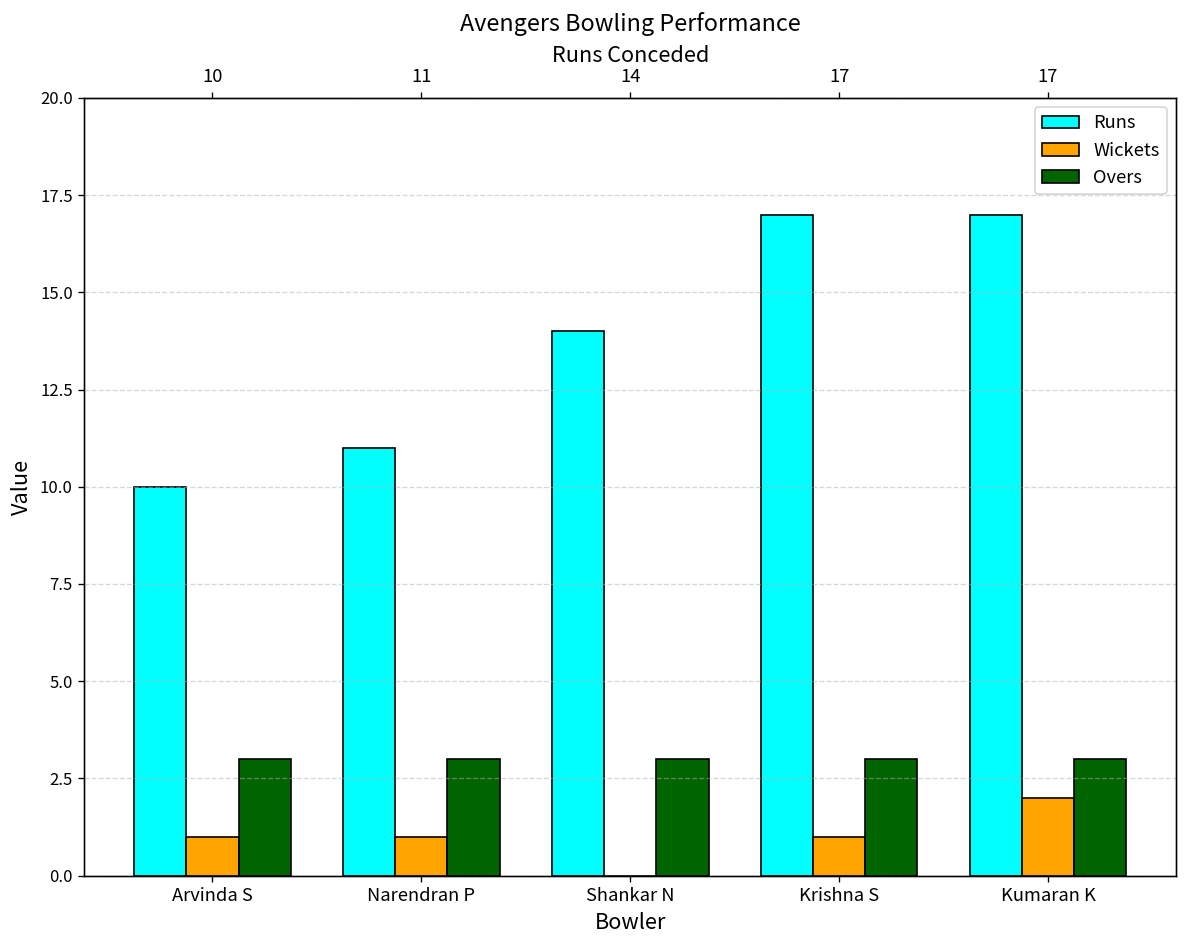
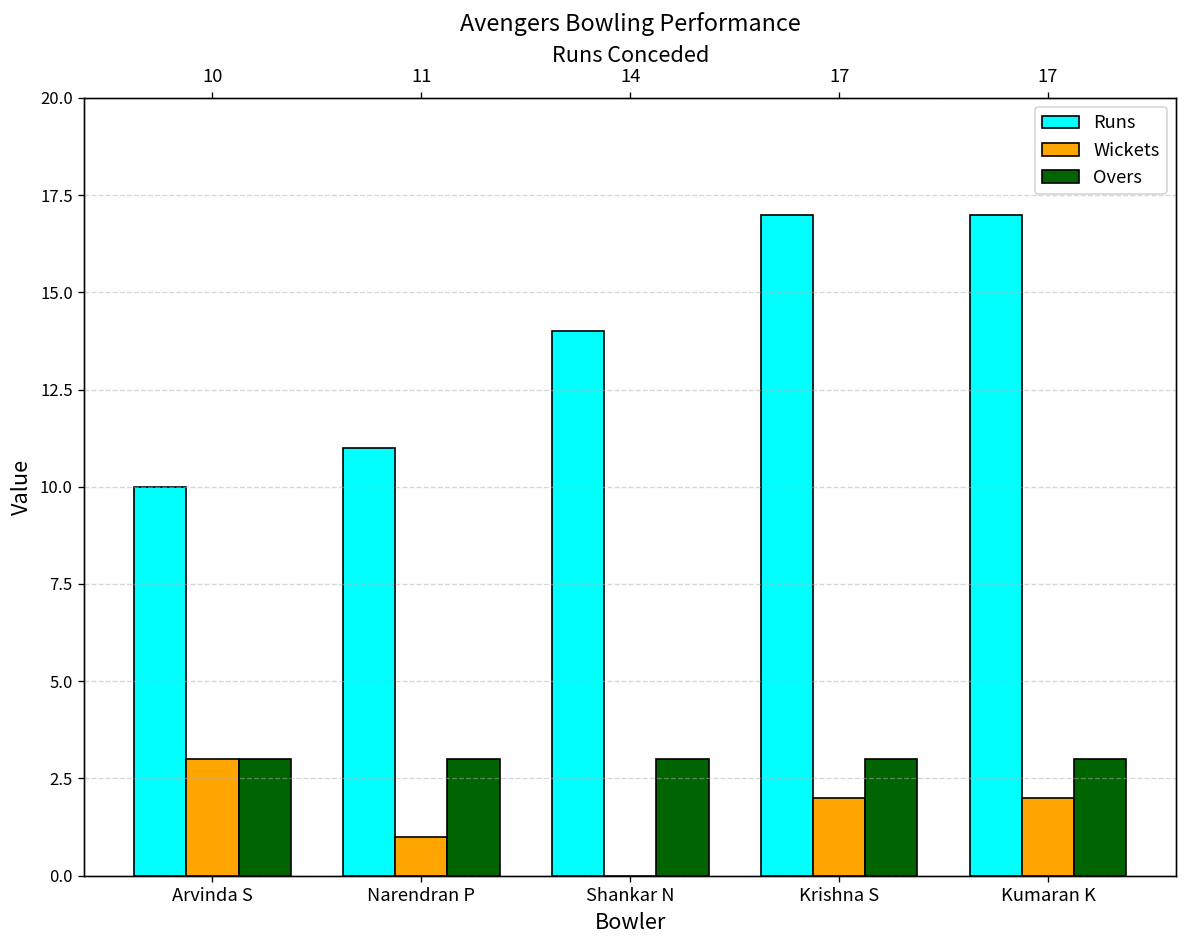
  {
    "Wickets": {
-     "Arvinda S": 1,
+     "Arvinda S": 3,
      "Narendran P": 1,
      "Shankar N": 0,
-     "Krishna S": 1,
+     "Krishna S": 2,
      "Kumaran K": 2
    }
  }
